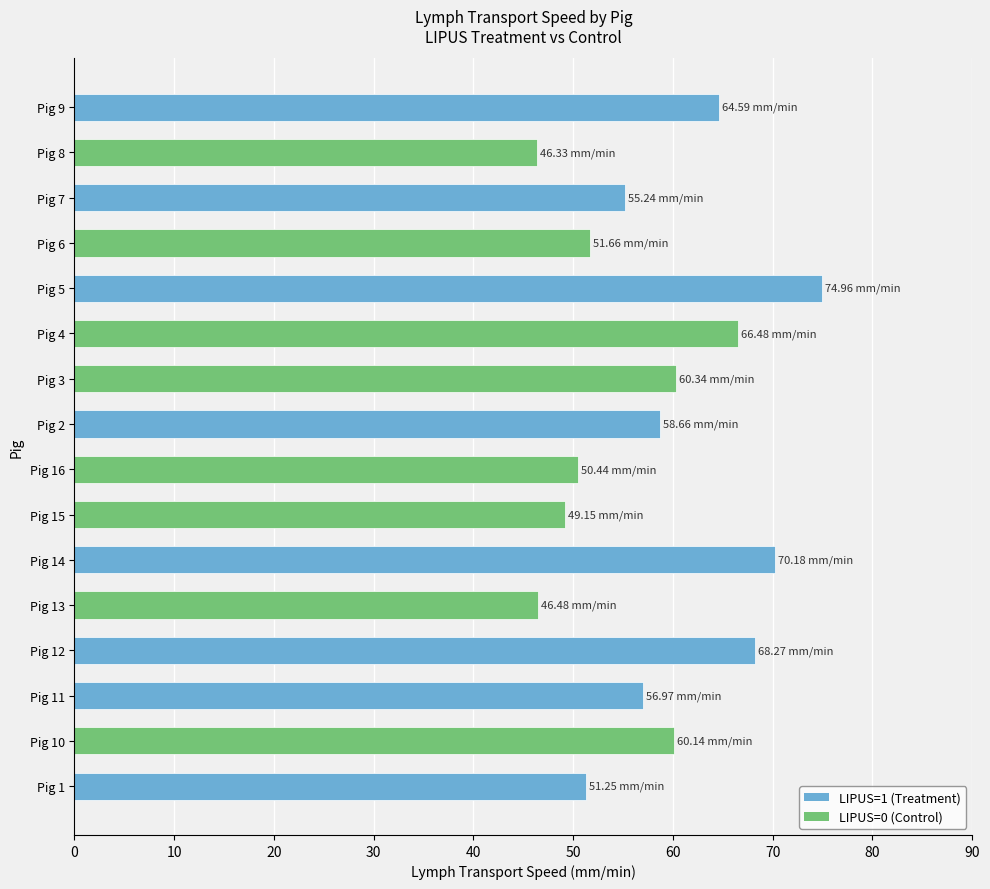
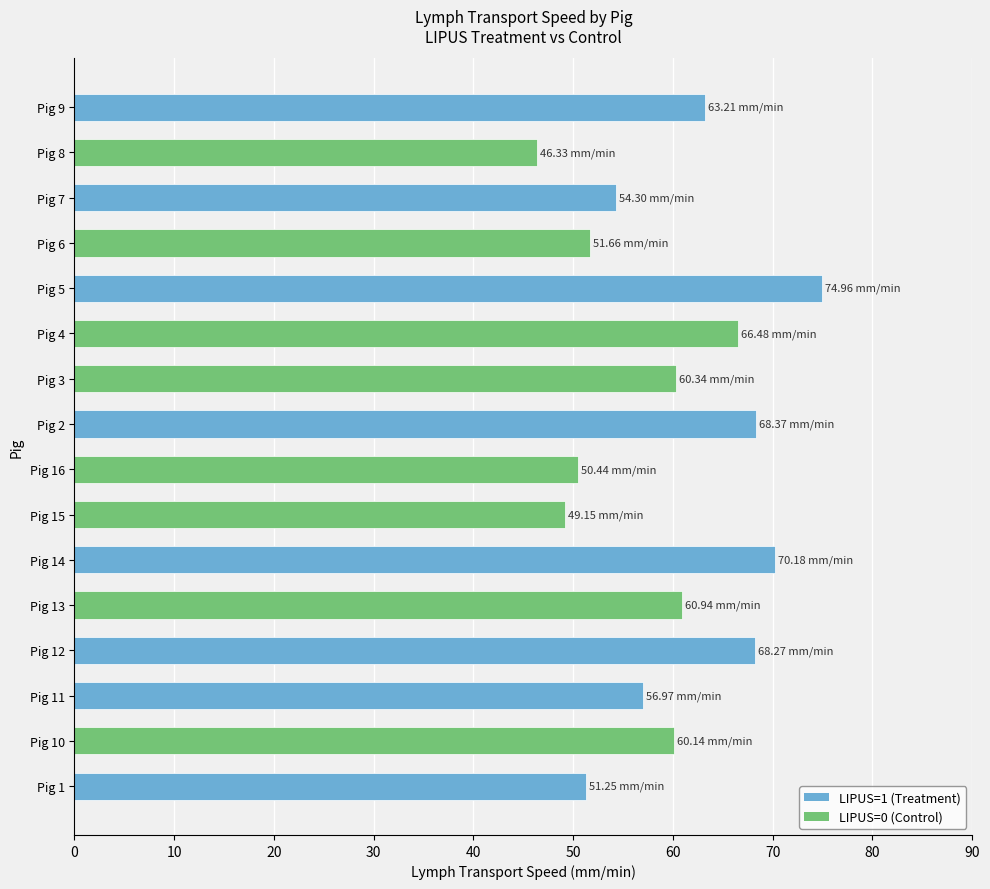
  {
-   "Pig 9": 64.59,
+   "Pig 9": 63.21,
    "Pig 8": 46.33,
-   "Pig 7": 55.24,
+   "Pig 7": 54.30,
    "Pig 6": 51.66,
    "Pig 5": 74.96,
    "Pig 4": 66.48,
    "Pig 3": 60.34,
-   "Pig 2": 58.66,
+   "Pig 2": 68.37,
    "Pig 16": 50.44,
    "Pig 15": 49.15,
    "Pig 14": 70.18,
-   "Pig 13": 46.48,
+   "Pig 13": 60.94,
    "Pig 12": 68.27,
    "Pig 11": 56.97,
    "Pig 10": 60.14,
    "Pig 1": 51.25
  }
